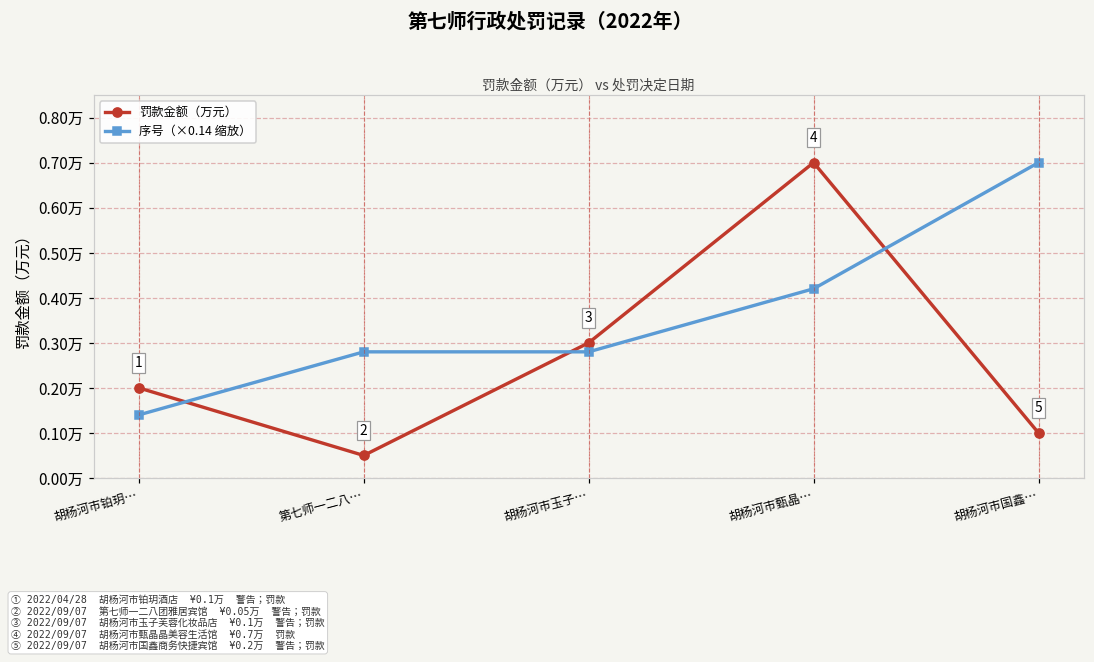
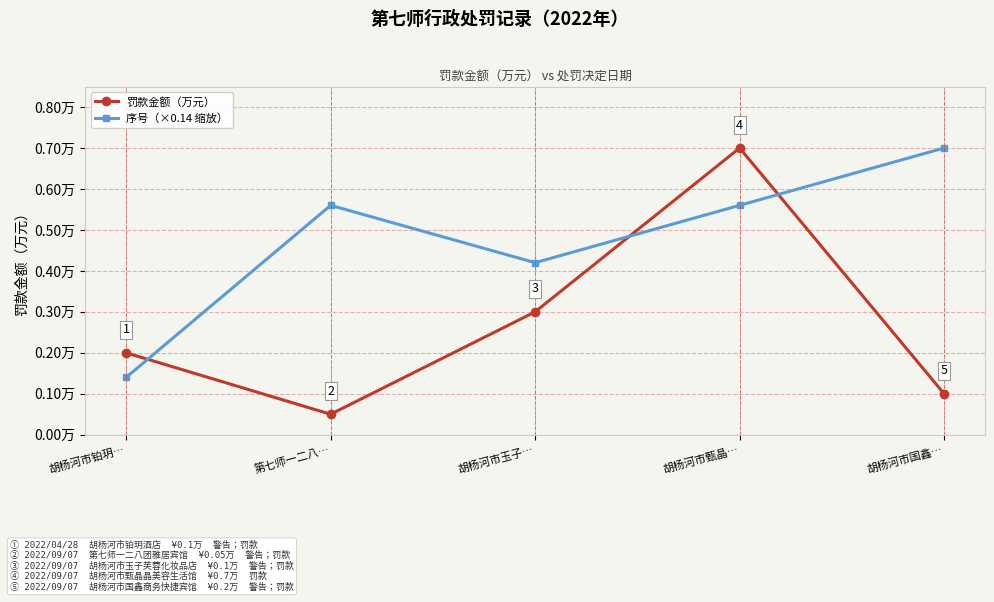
  {
    "序号（×0.14 缩放）": {
      "胡杨河市铂玥…": "0.14万",
-     "第七师一二八…": "0.28万",
-     "胡杨河市玉子…": "0.28万",
-     "胡杨河市甄晶…": "0.42万",
+     "第七师一二八…": "0.56万",
+     "胡杨河市玉子…": "0.42万",
+     "胡杨河市甄晶…": "0.56万",
      "胡杨河市国鑫…": "0.70万"
    }
  }
